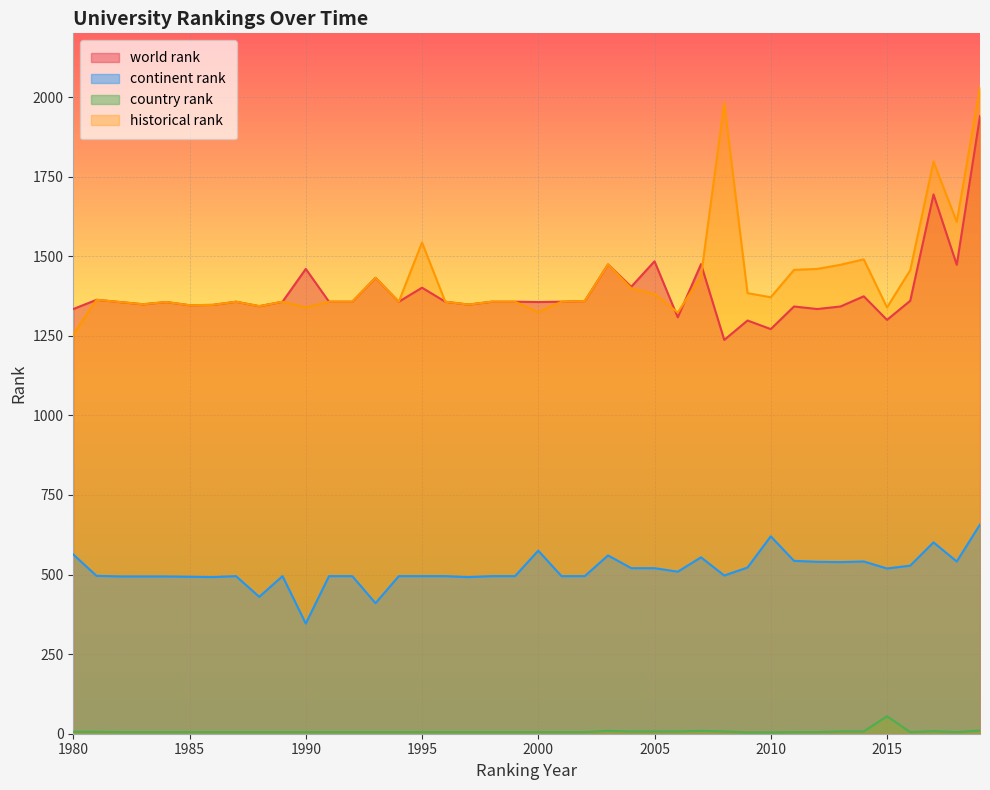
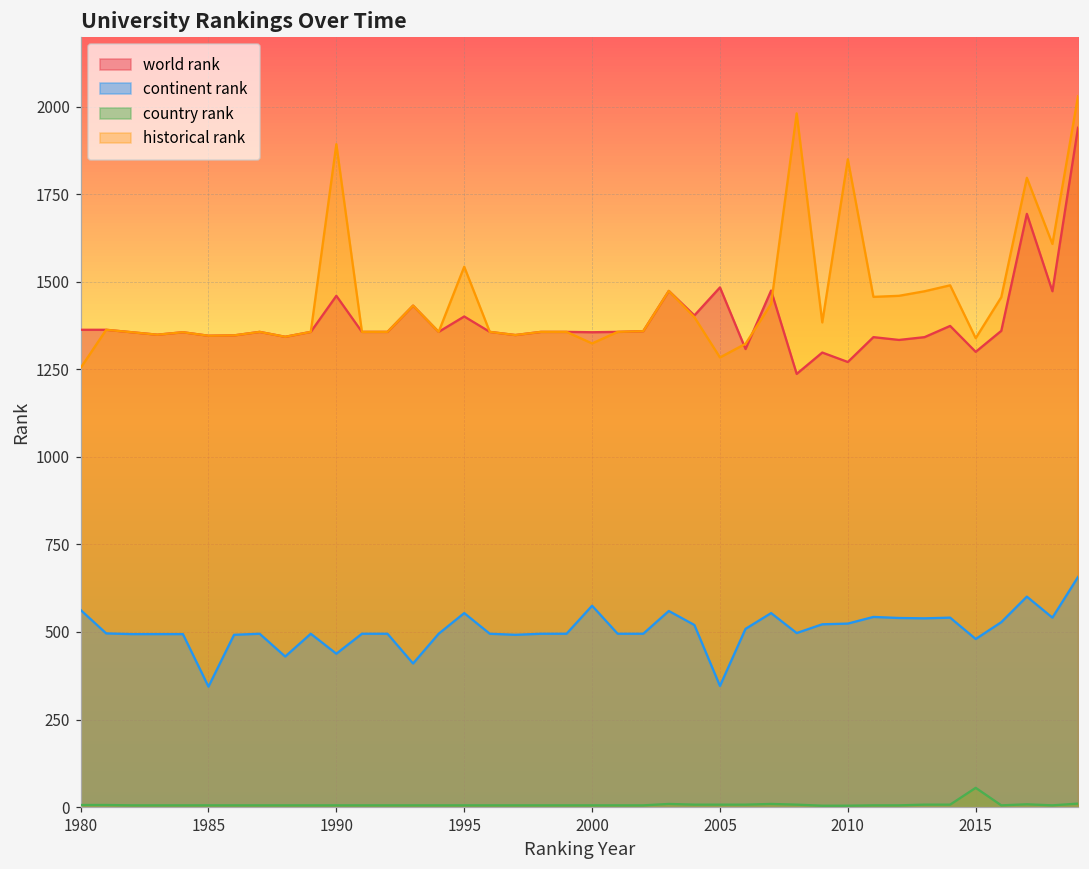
  {
    "world rank": {
-     "1980": 1330,
+     "1980": 1360,
      "1990": 1460,
      "1995": 1400,
      "2000": 1360,
      "2005": 1480,
      "2010": 1270,
      "2015": 1300
    },
    "continent rank": {
      "1980": 560,
-     "1985": 490,
-     "1990": 350,
-     "1995": 500,
+     "1985": 340,
+     "1990": 440,
+     "1995": 550,
      "2000": 580,
-     "2005": 520,
-     "2010": 620,
-     "2015": 520
+     "2005": 350,
+     "2010": 520,
+     "2015": 480
    },
    "country rank": {
      "1980": 10,
      "1985": 10,
      "1990": 10,
      "1995": 10,
      "2000": 10,
      "2005": 10,
      "2010": 0,
      "2015": 60
    },
    "historical rank": {
      "1980": 1250,
-     "1990": 1340,
+     "1990": 1890,
      "1995": 1540,
      "2000": 1320,
-     "2005": 1380,
-     "2010": 1370,
+     "2005": 1280,
+     "2010": 1850,
      "2015": 1340
    }
  }
